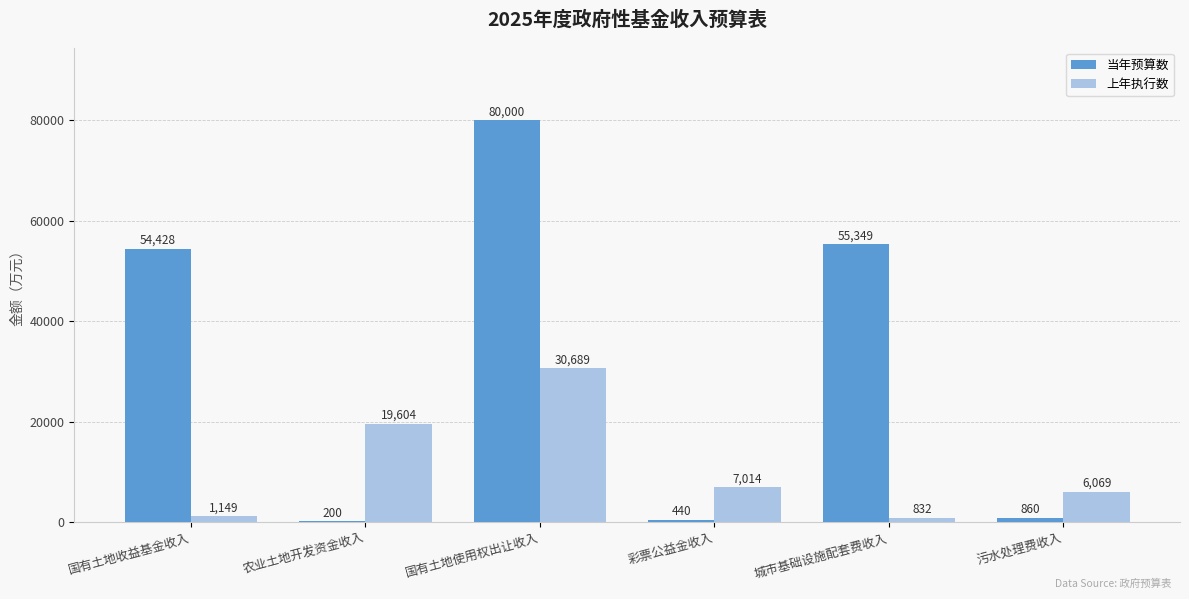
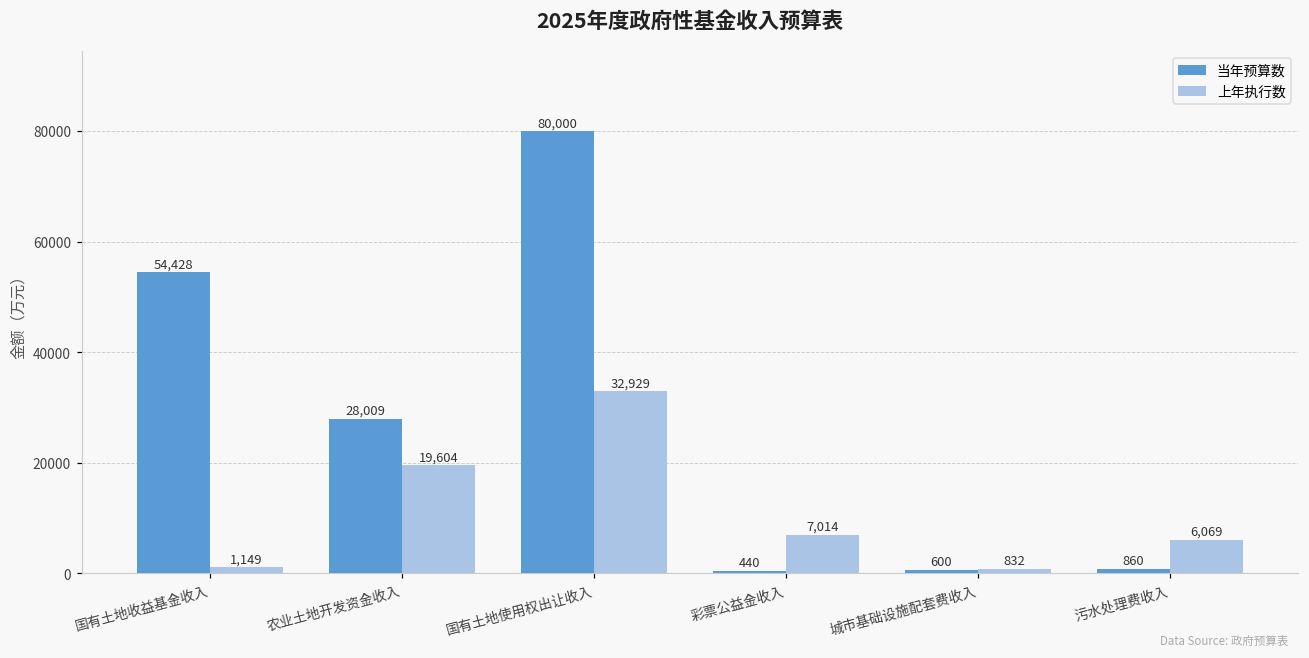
  {
    "当年预算数": {
      "国有土地收益基金收入": "54,428",
-     "农业土地开发资金收入": "200",
+     "农业土地开发资金收入": "28,009",
      "国有土地使用权出让收入": "80,000",
      "彩票公益金收入": "440",
-     "城市基础设施配套费收入": "55,349",
+     "城市基础设施配套费收入": "600",
      "污水处理费收入": "860"
    },
    "上年执行数": {
      "国有土地收益基金收入": "1,149",
      "农业土地开发资金收入": "19,604",
-     "国有土地使用权出让收入": "30,689",
+     "国有土地使用权出让收入": "32,929",
      "彩票公益金收入": "7,014",
      "城市基础设施配套费收入": "832",
      "污水处理费收入": "6,069"
    }
  }
